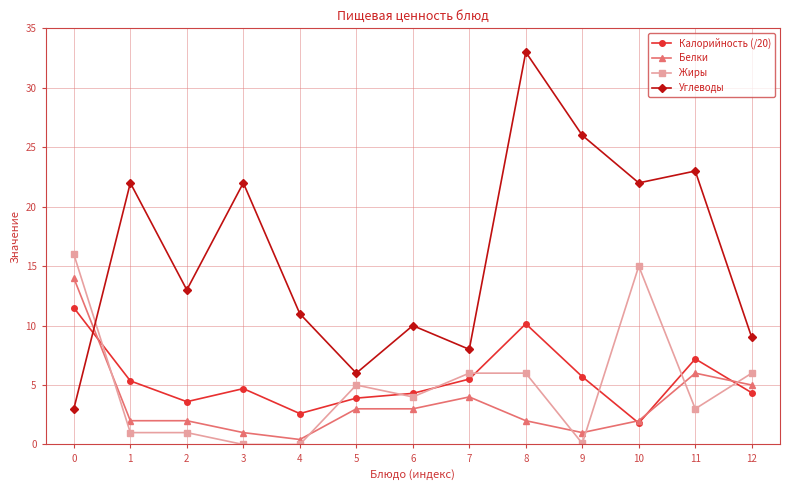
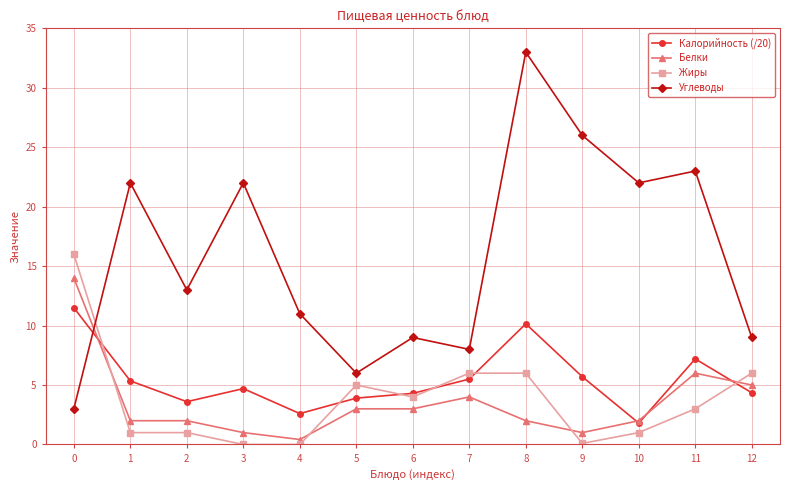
  {
    "Калорийность (/20)": {
      "0": 11.5,
      "1": 5.4,
      "2": 3.6,
      "3": 4.7,
      "4": 2.6,
      "5": 4,
      "6": 4.3,
      "7": 5.5,
      "8": 10,
      "9": 5.7,
      "11": 7,
      "12": 4.4
    },
    "Белки": {
      "0": 14,
      "1": 2,
      "2": 2,
      "3": 1,
      "4": 0.4,
      "5": 3,
      "6": 3,
      "7": 4,
      "8": 2,
      "9": 1,
      "11": 6,
      "12": 5
    },
    "Жиры": {
      "0": 16,
      "1": 1,
      "2": 1,
      "3": 0,
      "4": 0,
      "5": 5,
      "6": 4,
      "7": 6,
      "8": 6,
      "9": 0,
-     "10": 15,
+     "10": 1,
      "11": 3,
      "12": 6
    },
    "Углеводы": {
      "0": 3,
      "1": 22,
      "2": 13,
      "3": 22,
      "4": 11,
      "5": 6,
-     "6": 10,
+     "6": 9,
      "7": 8,
      "8": 33,
      "9": 26,
      "10": 22,
      "11": 23,
      "12": 9
    }
  }
